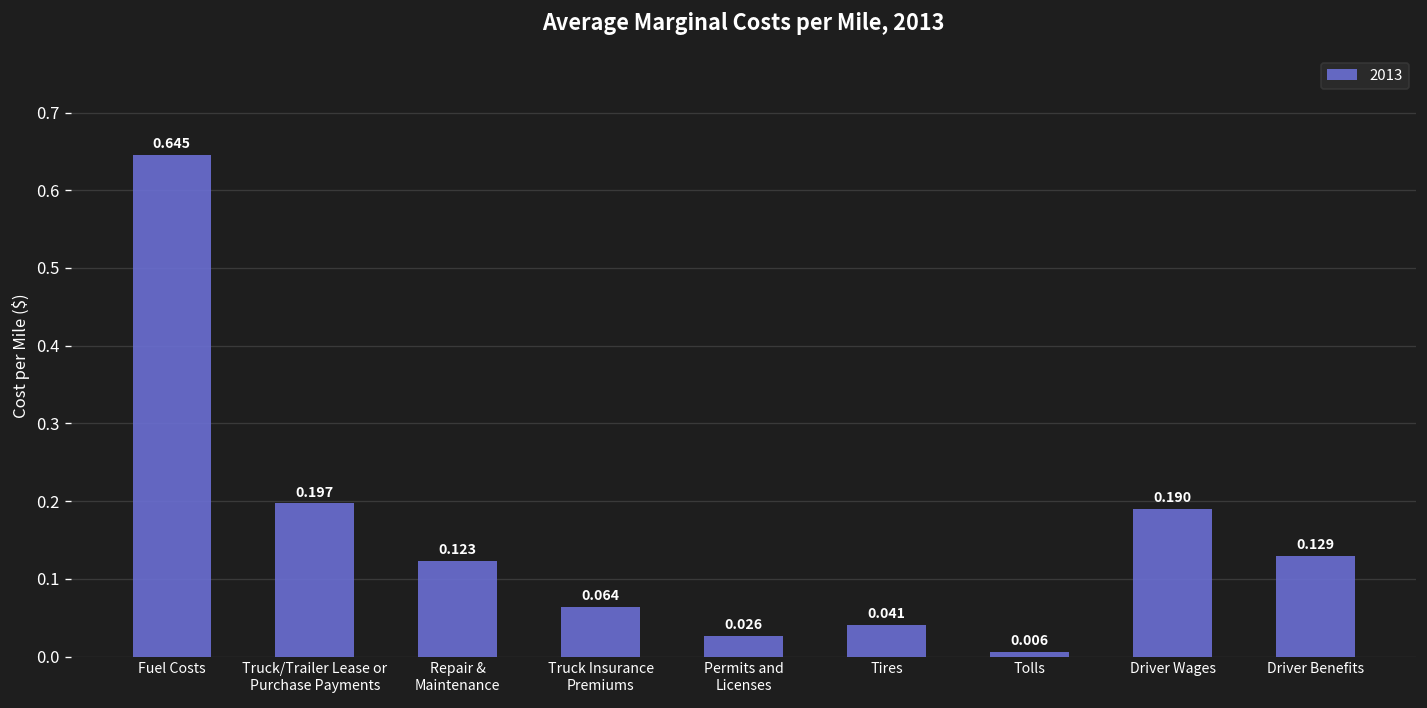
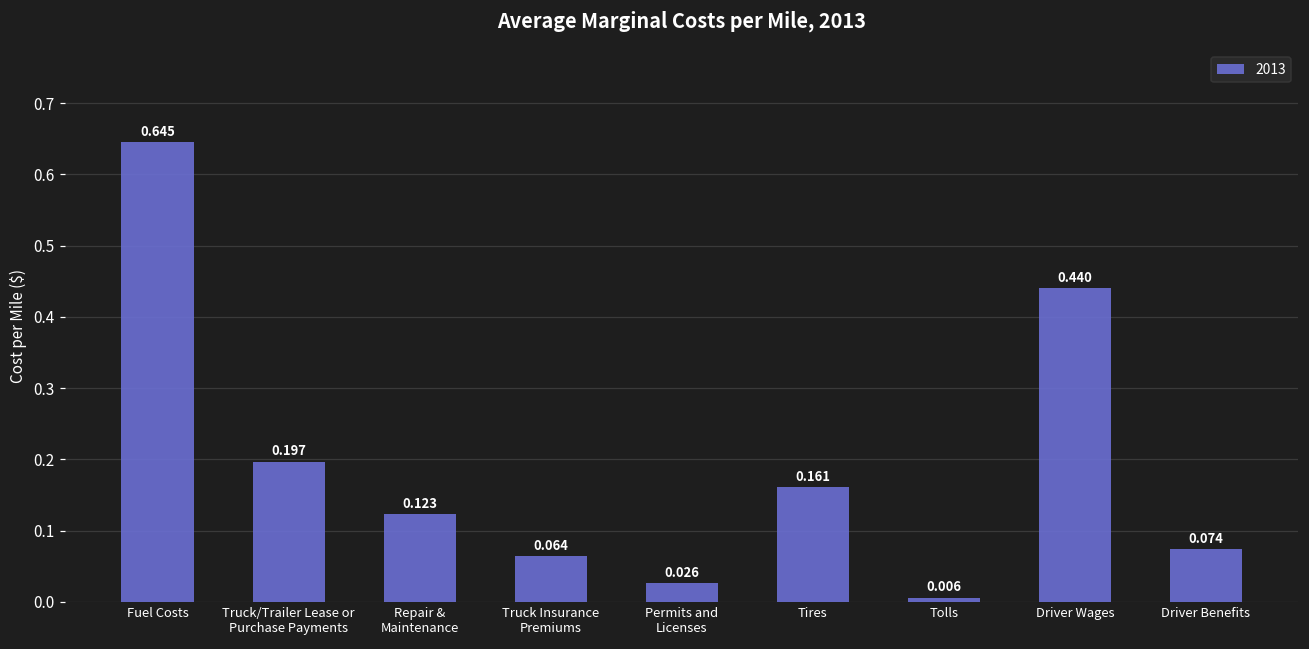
  {
    "Fuel Costs": 0.645,
    "Truck/Trailer Lease or Purchase Payments": 0.197,
    "Repair & Maintenance": 0.123,
    "Truck Insurance Premiums": 0.064,
    "Permits and Licenses": 0.026,
-   "Tires": 0.041,
+   "Tires": 0.161,
    "Tolls": 0.006,
-   "Driver Wages": 0.190,
-   "Driver Benefits": 0.129
+   "Driver Wages": 0.440,
+   "Driver Benefits": 0.074
  }
